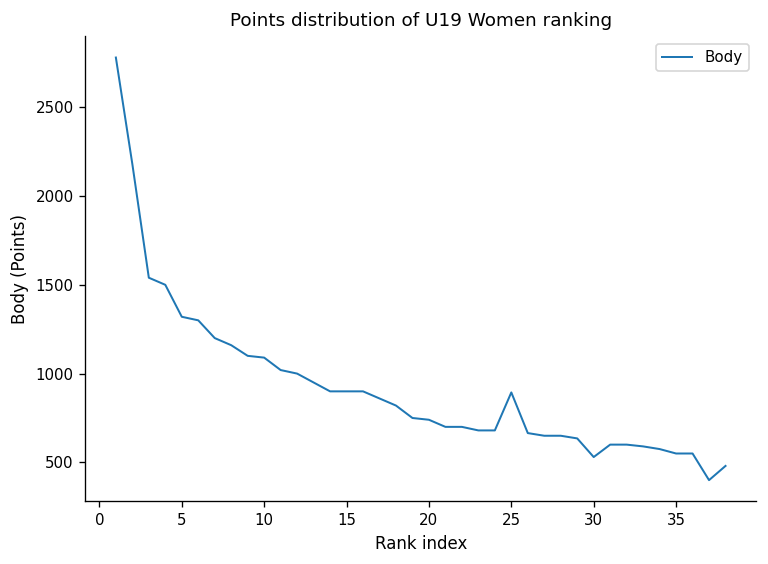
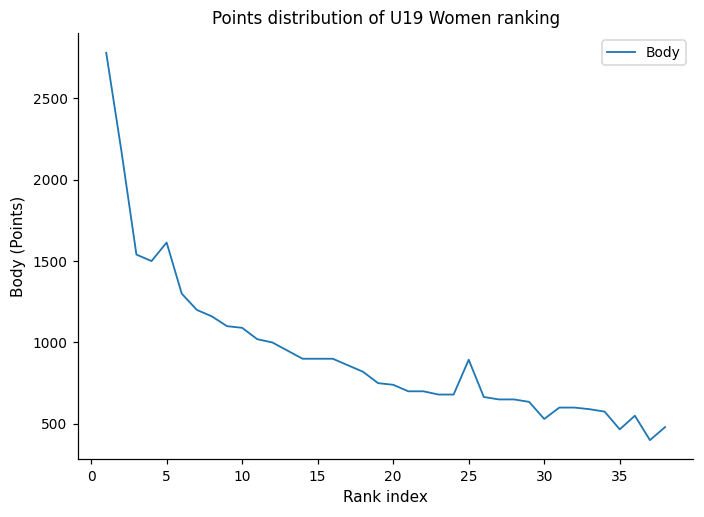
  {
-   "5": 1320,
+   "5": 1610,
    "10": 1090,
    "15": 900,
    "20": 740,
    "25": 890,
    "30": 530,
-   "35": 550
+   "35": 470
  }
